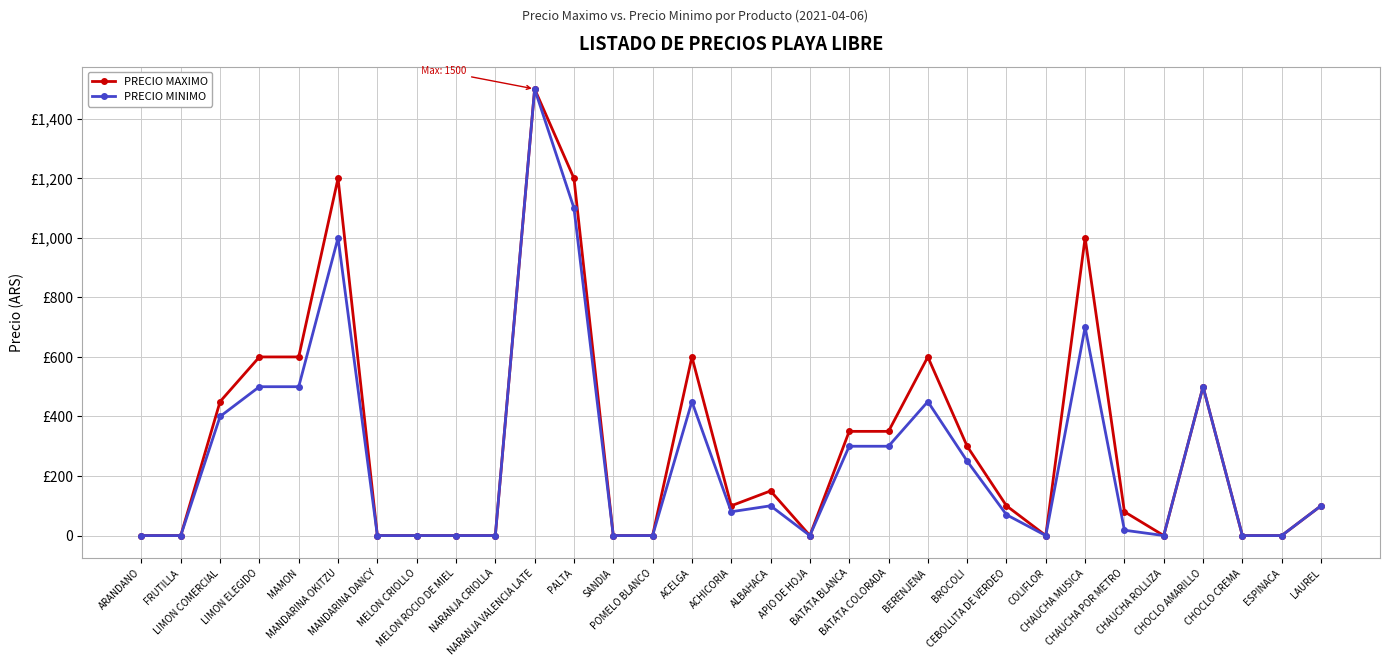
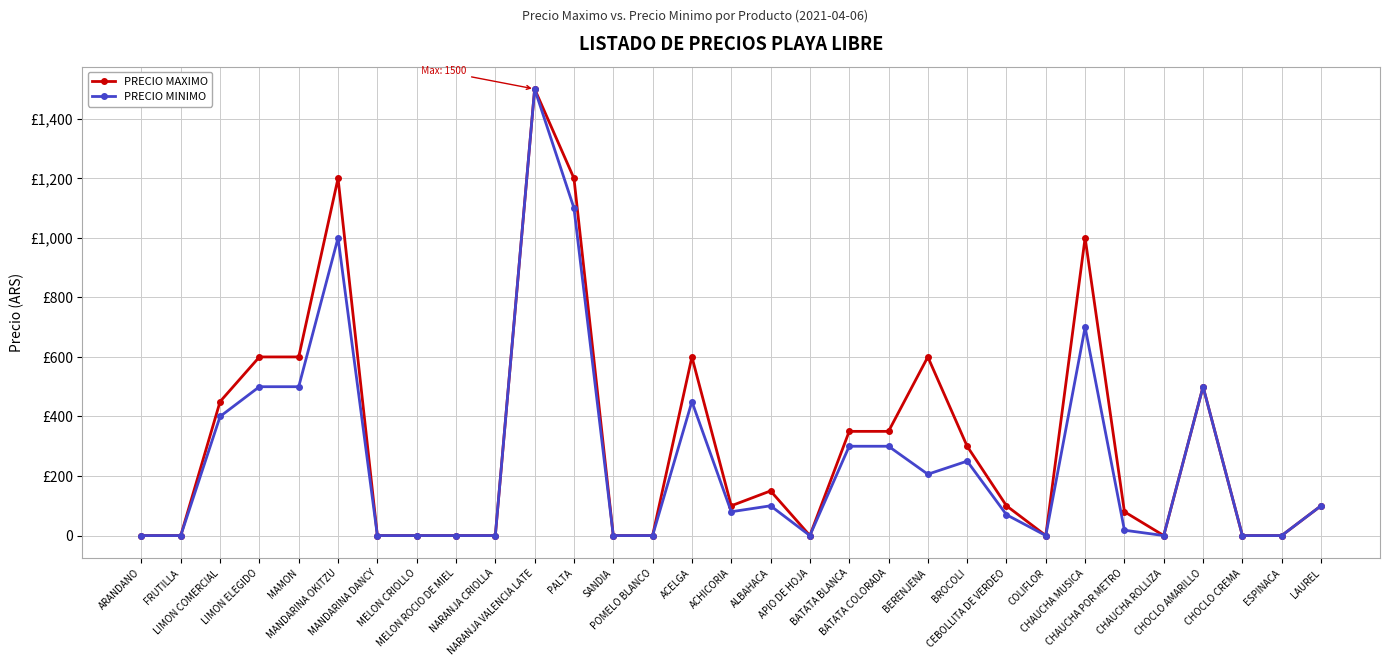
  {
    "PRECIO MAXIMO": {
      "LIMON COMERCIAL": "£450",
      "LIMON ELEGIDO": "£600",
      "MAMON": "£600",
      "MANDARINA OKITZU": "£1,200",
      "PALTA": "£1,200",
      "ACELGA": "£600",
      "ACHICORIA": "£100",
      "ALBAHACA": "£150",
      "BATATA BLANCA": "£350",
      "BATATA COLORADA": "£350",
      "BERENJENA": "£600",
      "BROCOLI": "£300",
      "CEBOLLITA DE VERDEO": "£100",
      "CHAUCHA MUSICA": "£1,000",
      "CHAUCHA POR METRO": "£80"
    },
    "PRECIO MINIMO": {
      "LIMON COMERCIAL": "£400",
      "LIMON ELEGIDO": "£500",
      "MAMON": "£500",
      "MANDARINA OKITZU": "£1,000",
      "PALTA": "£1,100",
      "ACELGA": "£450",
      "ACHICORIA": "£80",
      "ALBAHACA": "£100",
      "BATATA BLANCA": "£300",
      "BATATA COLORADA": "£300",
-     "BERENJENA": "£450",
+     "BERENJENA": "£210",
      "BROCOLI": "£250",
      "CEBOLLITA DE VERDEO": "£70",
      "CHAUCHA MUSICA": "£700",
      "CHAUCHA POR METRO": "£20"
    }
  }
